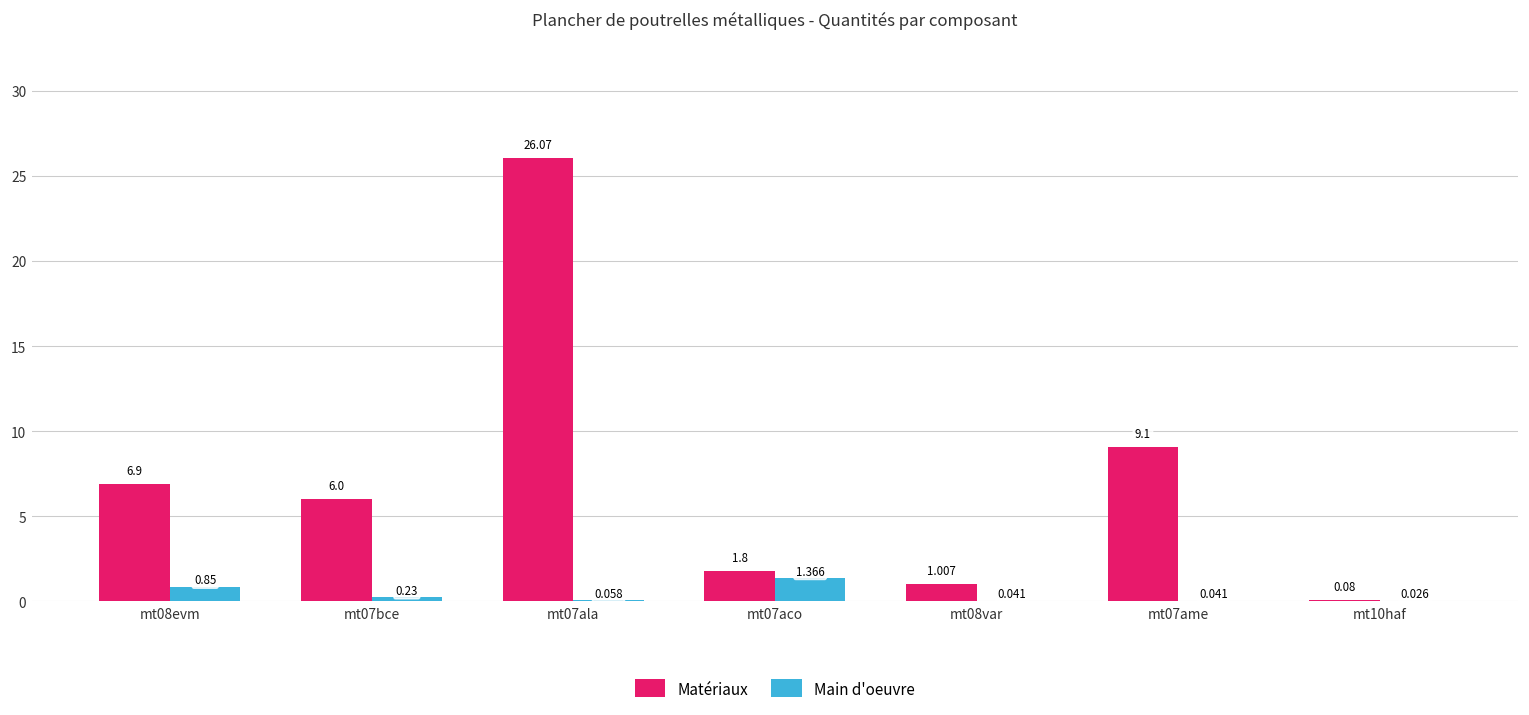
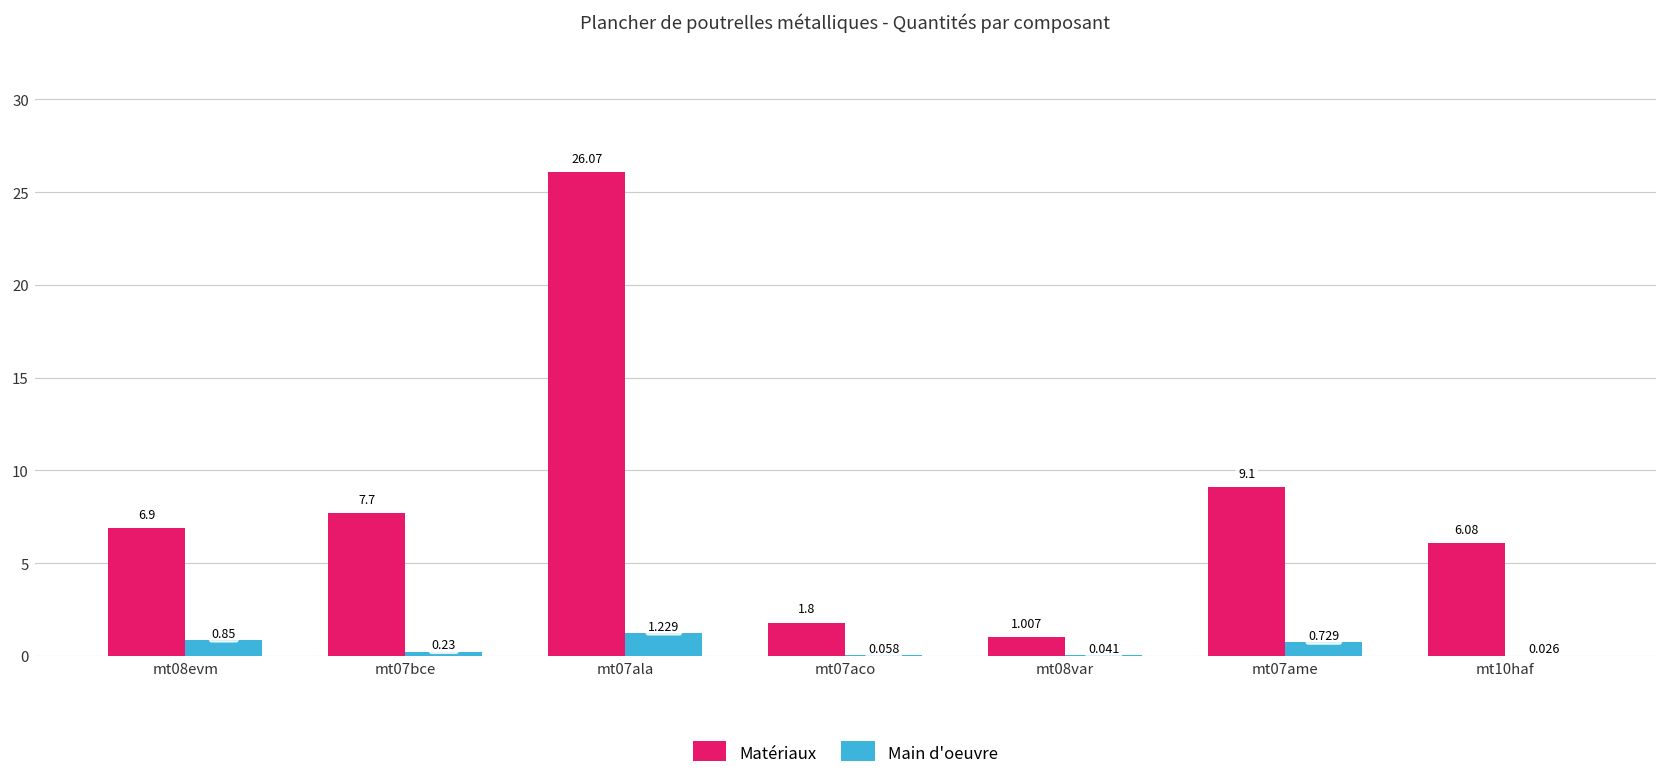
  {
    "Matériaux": {
-     "mt07bce": 6.0,
-     "mt10haf": 0.08
+     "mt07bce": 7.7,
+     "mt10haf": 6.08
    },
    "Main d'oeuvre": {
-     "mt07ala": 0.058,
-     "mt07aco": 1.366,
-     "mt07ame": 0.041
+     "mt07ala": 1.229,
+     "mt07aco": 0.058,
+     "mt07ame": 0.729
    }
  }
